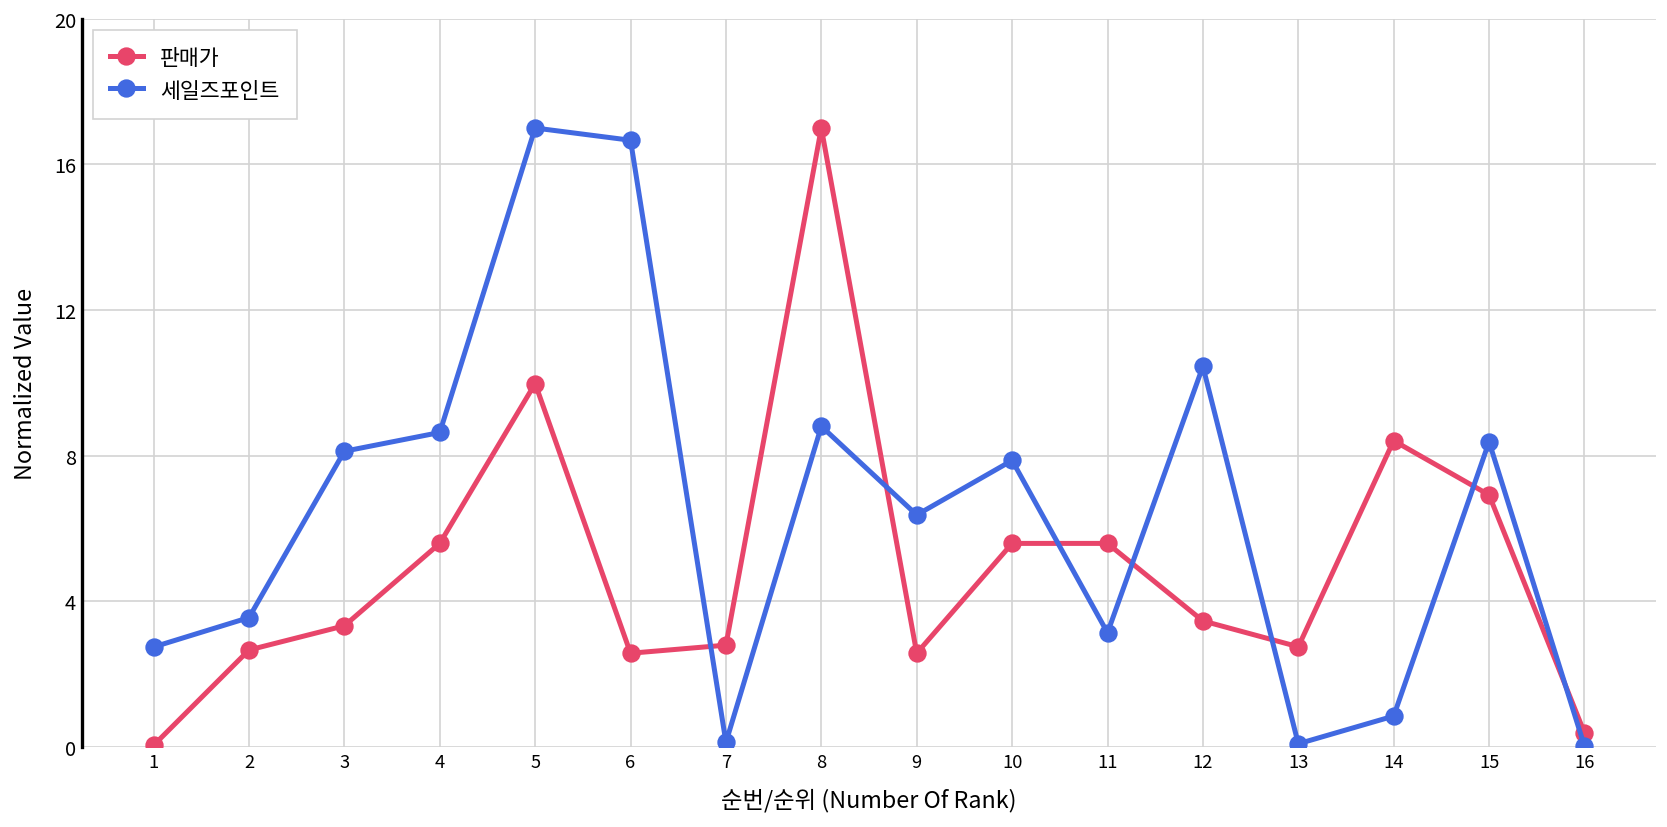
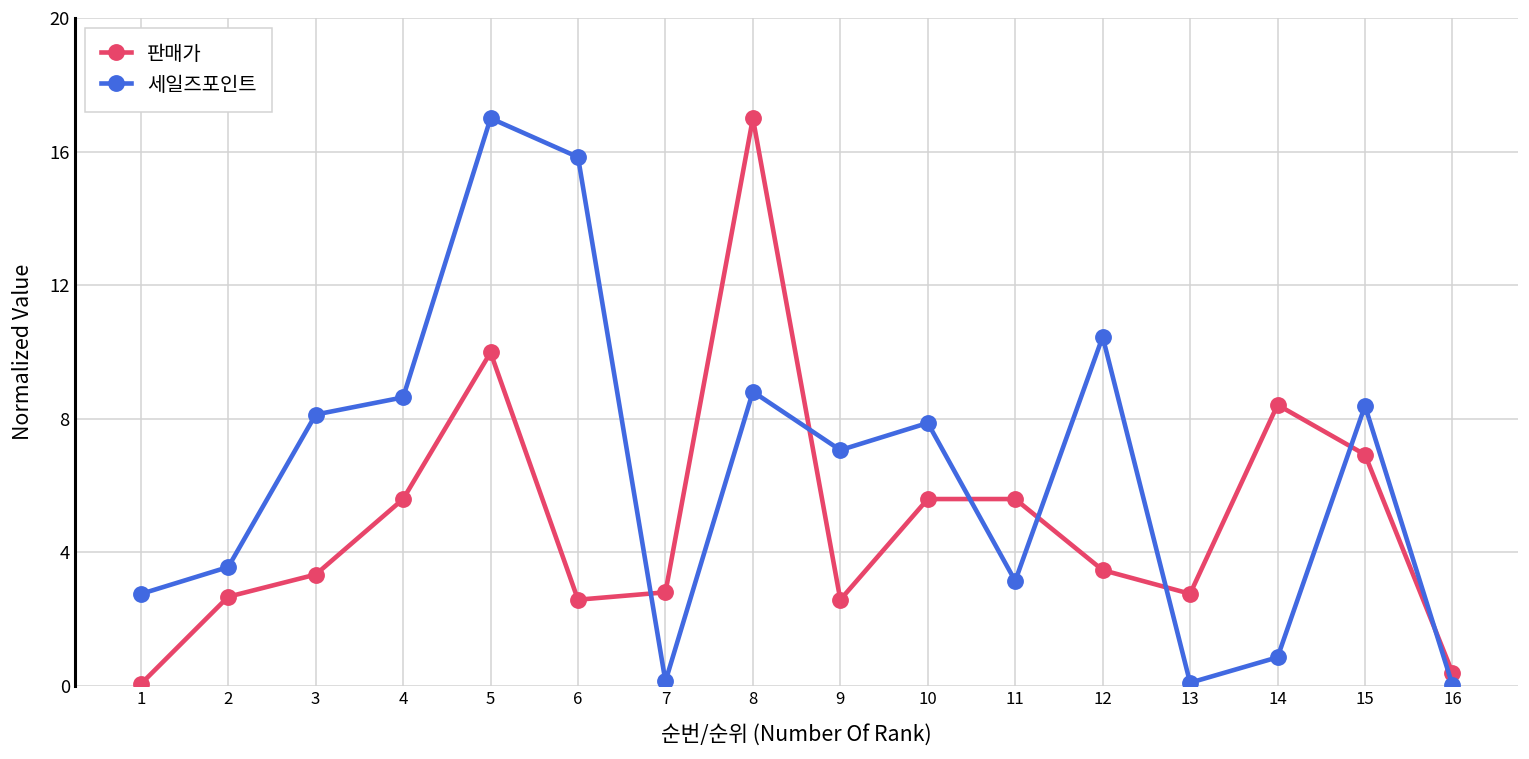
  {
    "판매가": {
      "1": 0.0,
      "2": 2.7,
      "3": 3.3,
      "4": 5.6,
      "5": 10.0,
      "6": 2.6,
      "7": 2.8,
      "8": 17.0,
      "9": 2.6,
      "10": 5.6,
      "11": 5.6,
      "12": 3.5,
      "13": 2.8,
      "14": 8.4,
      "15": 6.9,
      "16": 0.4
    },
    "세일즈포인트": {
      "1": 2.7,
      "2": 3.6,
      "3": 8.1,
      "4": 8.6,
      "5": 17.0,
-     "6": 16.7,
+     "6": 15.8,
      "7": 0.1,
      "8": 8.8,
-     "9": 6.4,
+     "9": 7.1,
      "10": 7.9,
      "11": 3.1,
      "12": 10.5,
      "13": 0.1,
      "14": 0.8,
      "15": 8.4,
      "16": 0.0
    }
  }
